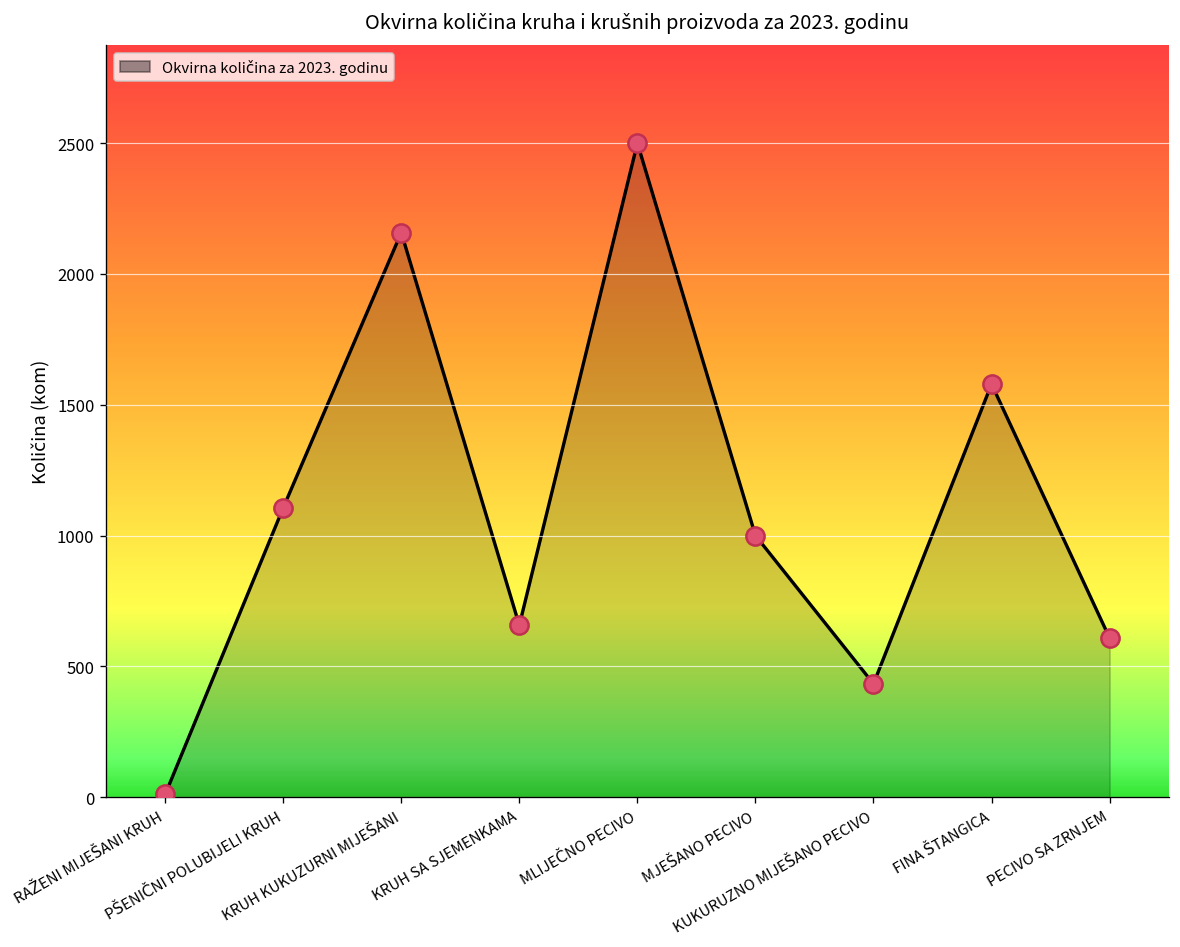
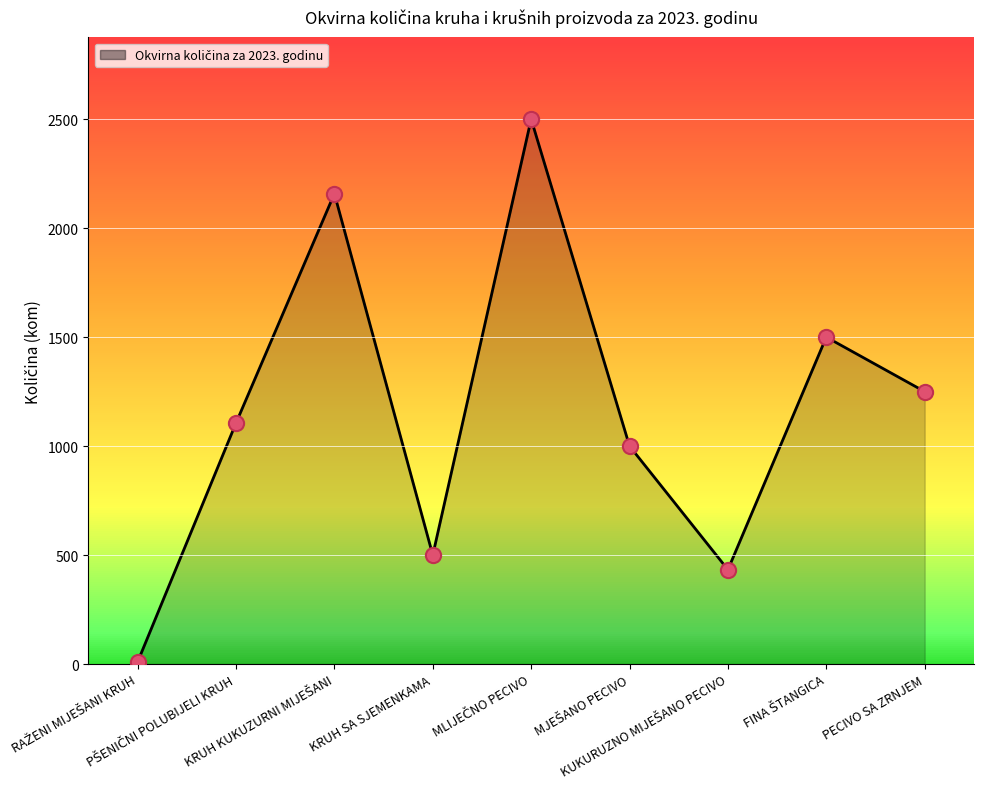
  {
    "RAŽENI MIJEŠANI KRUH": 10,
    "PŠENIČNI POLUBIJELI KRUH": 1110,
    "KRUH KUKUZURNI MIJEŠANI": 2160,
-   "KRUH SA SJEMENKAMA": 660,
+   "KRUH SA SJEMENKAMA": 500,
    "MLIJEČNO PECIVO": 2500,
    "MJEŠANO PECIVO": 1000,
    "KUKURUZNO MIJEŠANO PECIVO": 430,
-   "FINA ŠTANGICA": 1580,
-   "PECIVO SA ZRNJEM": 610
+   "FINA ŠTANGICA": 1500,
+   "PECIVO SA ZRNJEM": 1250
  }
